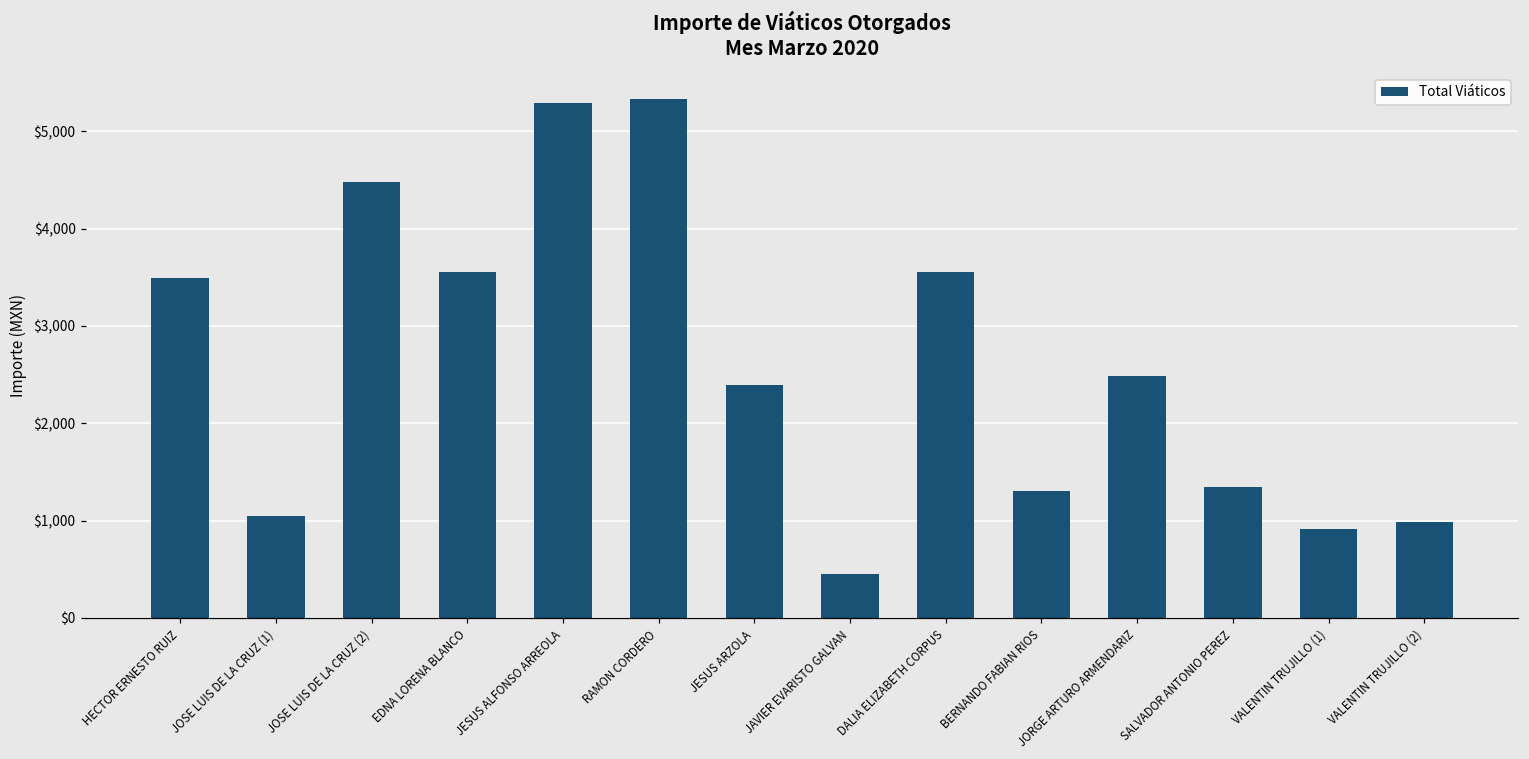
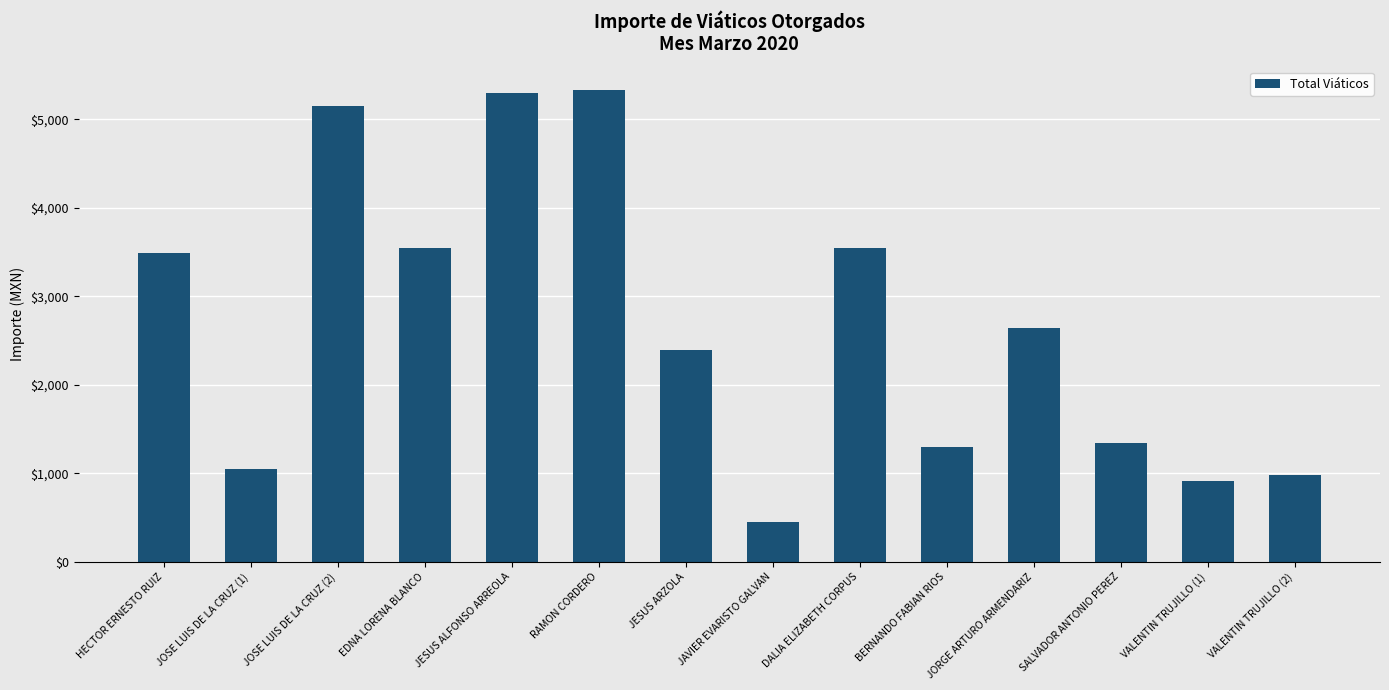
  {
    "HECTOR ERNESTO RUIZ": "$3,500",
    "JOSE LUIS DE LA CRUZ (1)": "$1,100",
-   "JOSE LUIS DE LA CRUZ (2)": "$4,500",
+   "JOSE LUIS DE LA CRUZ (2)": "$5,200",
    "EDNA LORENA BLANCO": "$3,600",
    "JESUS ALFONSO ARREOLA": "$5,300",
    "RAMON CORDERO": "$5,300",
    "JESUS ARZOLA": "$2,400",
    "JAVIER EVARISTO GALVAN": "$500",
    "DALIA ELIZABETH CORPUS": "$3,600",
    "BERNANDO FABIAN RIOS": "$1,300",
-   "JORGE ARTURO ARMENDARIZ": "$2,500",
+   "JORGE ARTURO ARMENDARIZ": "$2,600",
    "SALVADOR ANTONIO PEREZ": "$1,300",
    "VALENTIN TRUJILLO (1)": "$900",
    "VALENTIN TRUJILLO (2)": "$1,000"
  }
